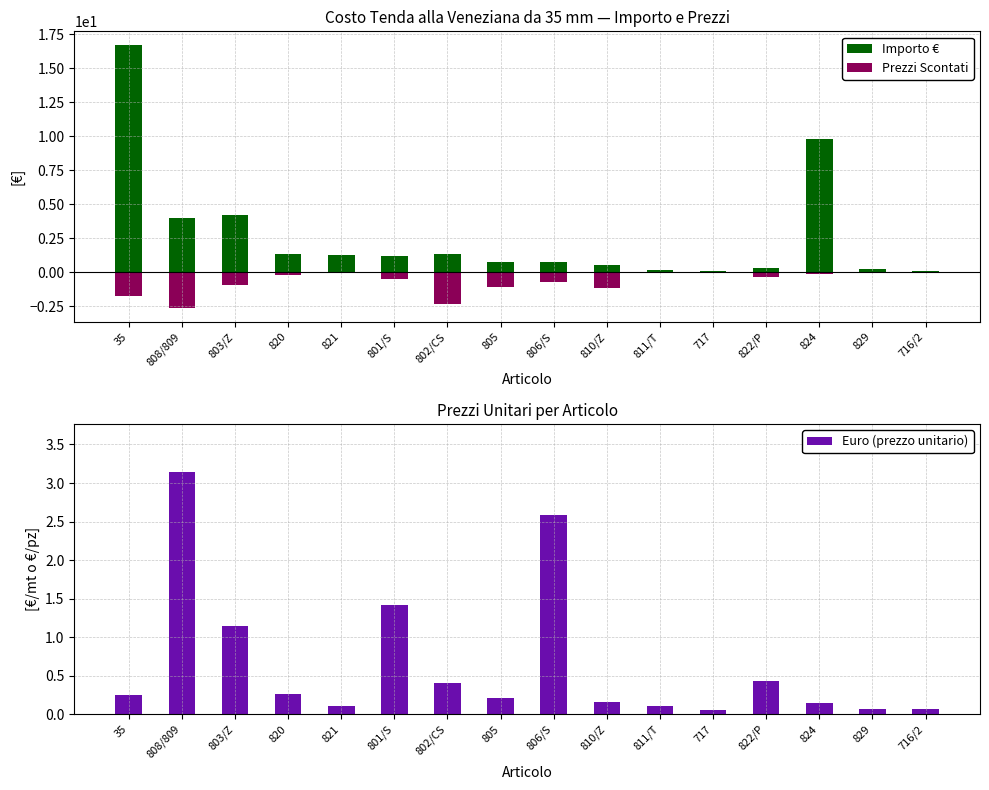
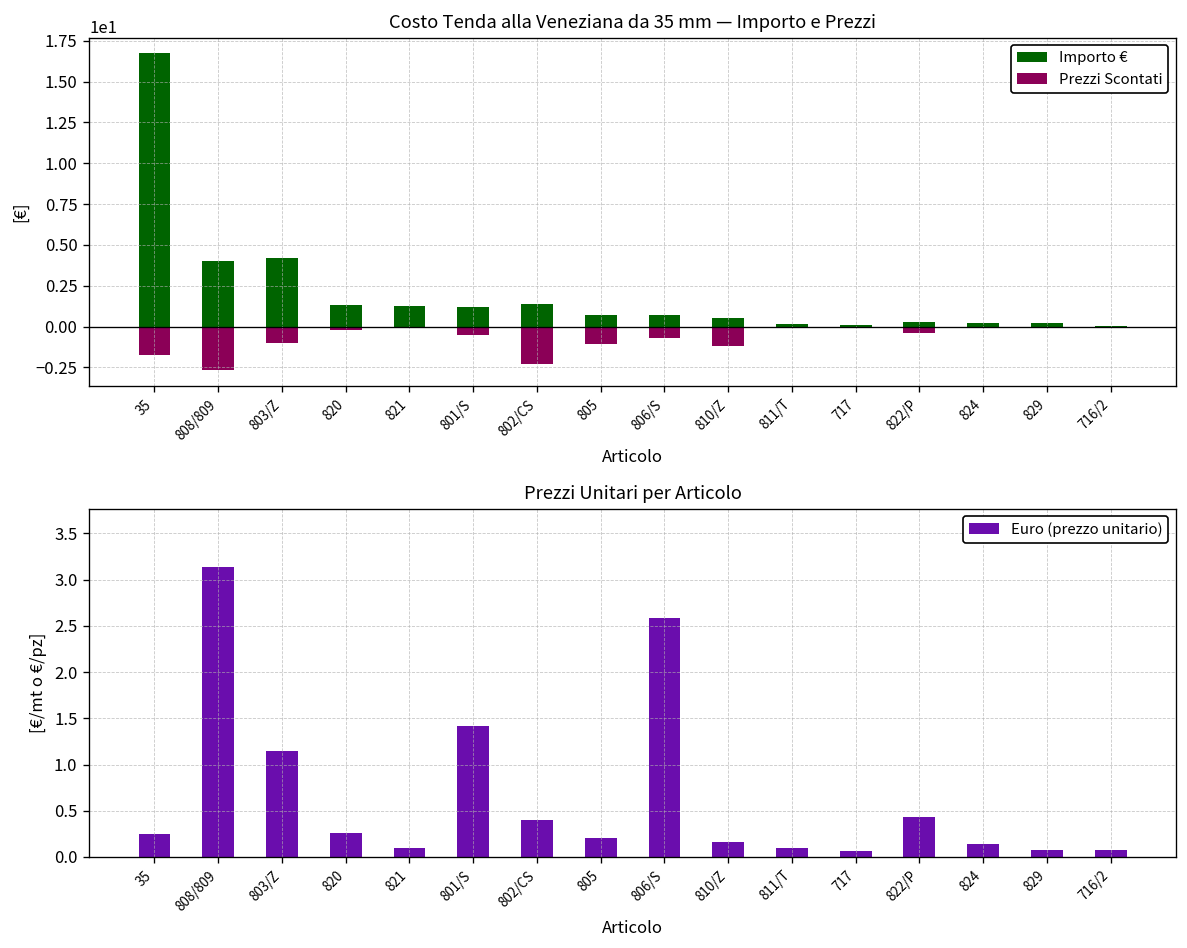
  {
    "Costo Tenda alla Veneziana da 35 mm — Importo e Prezzi": {
      "Importo €": {
        "35": 16.7,
        "808/809": 4.0,
        "803/Z": 4.2,
        "820": 1.3,
        "821": 1.3,
        "801/S": 1.2,
        "802/CS": 1.4,
        "805": 0.7,
        "806/S": 0.7,
        "810/Z": 0.5,
        "822/P": 0.3,
-       "824": 9.8,
+       "824": 0.2,
        "829": 0.2
      },
      "Prezzi Scontati": {
        "35": -1.8,
        "808/809": -2.7,
        "803/Z": -1.0,
        "820": -0.2,
        "801/S": -0.5,
        "802/CS": -2.3,
        "805": -1.1,
        "806/S": -0.7,
        "810/Z": -1.2,
        "822/P": -0.4
      }
    },
    "Prezzi Unitari per Articolo": {
      "35": 0.2,
      "808/809": 3.1,
      "803/Z": 1.2,
      "820": 0.3,
      "821": 0.1,
      "801/S": 1.4,
      "802/CS": 0.4,
      "805": 0.2,
      "806/S": 2.6,
      "810/Z": 0.2,
      "811/T": 0.1,
      "717": 0.1,
      "822/P": 0.4,
      "824": 0.1,
      "829": 0.1,
      "716/2": 0.1
    }
  }
